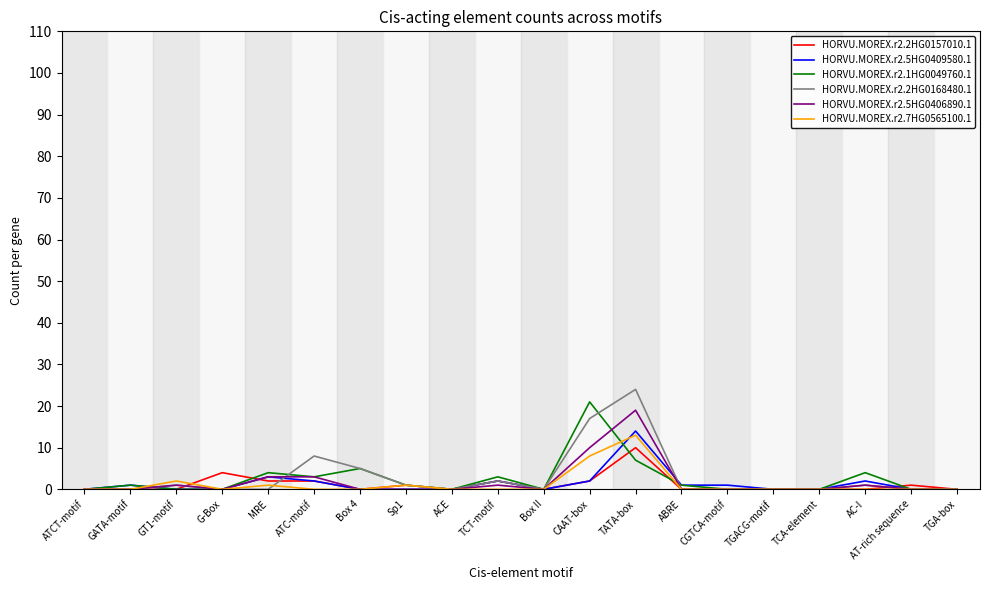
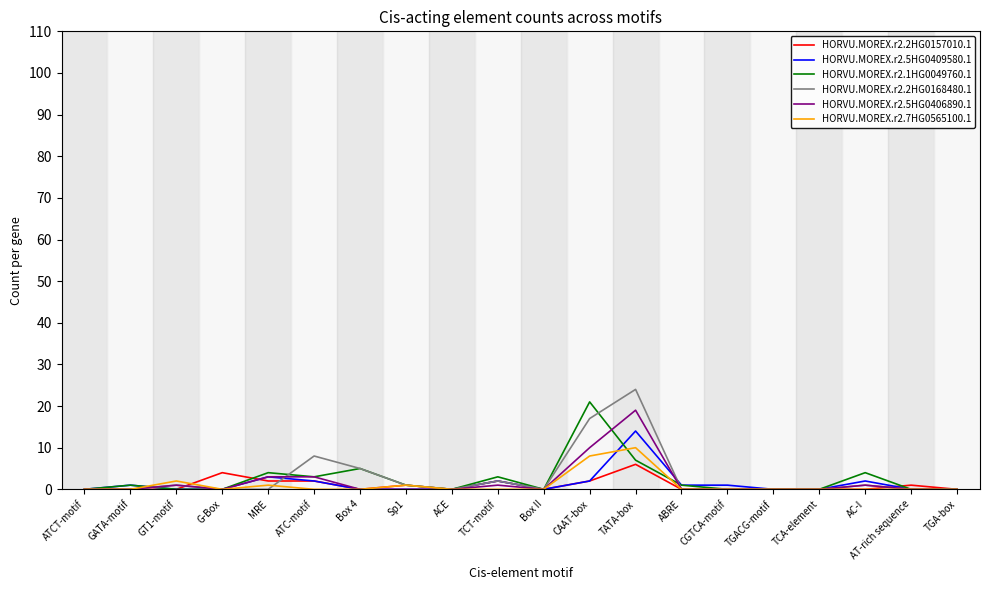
  {
    "HORVU.MOREX.r2.2HG0157010.1": {
      "G-Box": 4,
      "MRE": 2,
-     "TATA-box": 10,
+     "TATA-box": 6,
      "AT-rich sequence": 1
    },
    "HORVU.MOREX.r2.5HG0409580.1": {
      "TATA-box": 14,
      "CGTCA-motif": 1,
      "AC-I": 2
    },
    "HORVU.MOREX.r2.1HG0049760.1": {
      "MRE": 4,
      "TCT-motif": 3,
      "CAAT-box": 21,
      "TATA-box": 7,
      "AC-I": 4
    },
    "HORVU.MOREX.r2.2HG0168480.1": {
      "MRE": 0,
      "ATC-motif": 8,
      "CAAT-box": 17,
      "TATA-box": 24
    },
    "HORVU.MOREX.r2.5HG0406890.1": {
      "TCT-motif": 1,
      "CAAT-box": 10,
      "TATA-box": 19
    },
    "HORVU.MOREX.r2.7HG0565100.1": {
      "GT1-motif": 2,
      "MRE": 1,
      "ATC-motif": 0,
      "TCT-motif": 0,
      "CAAT-box": 8,
-     "TATA-box": 13
+     "TATA-box": 10
    }
  }
